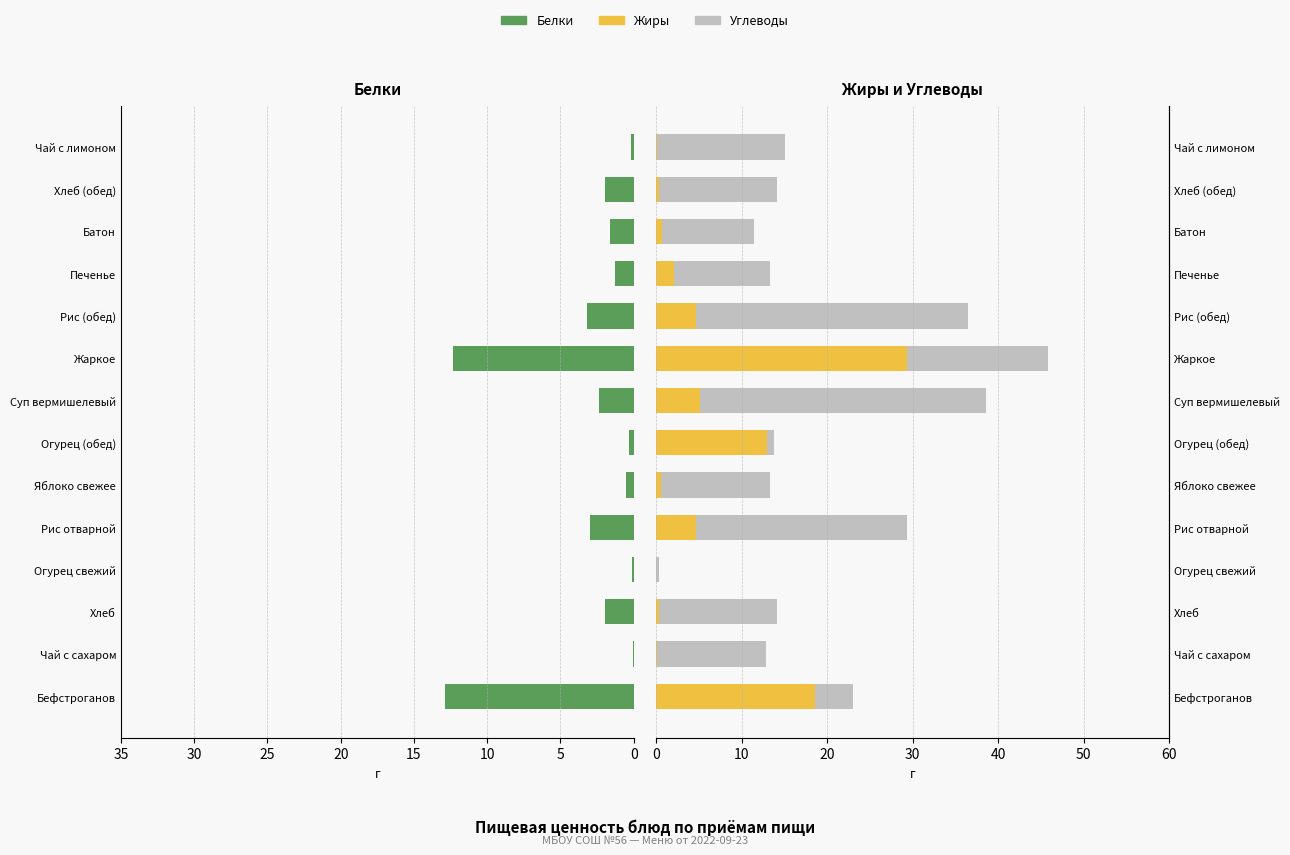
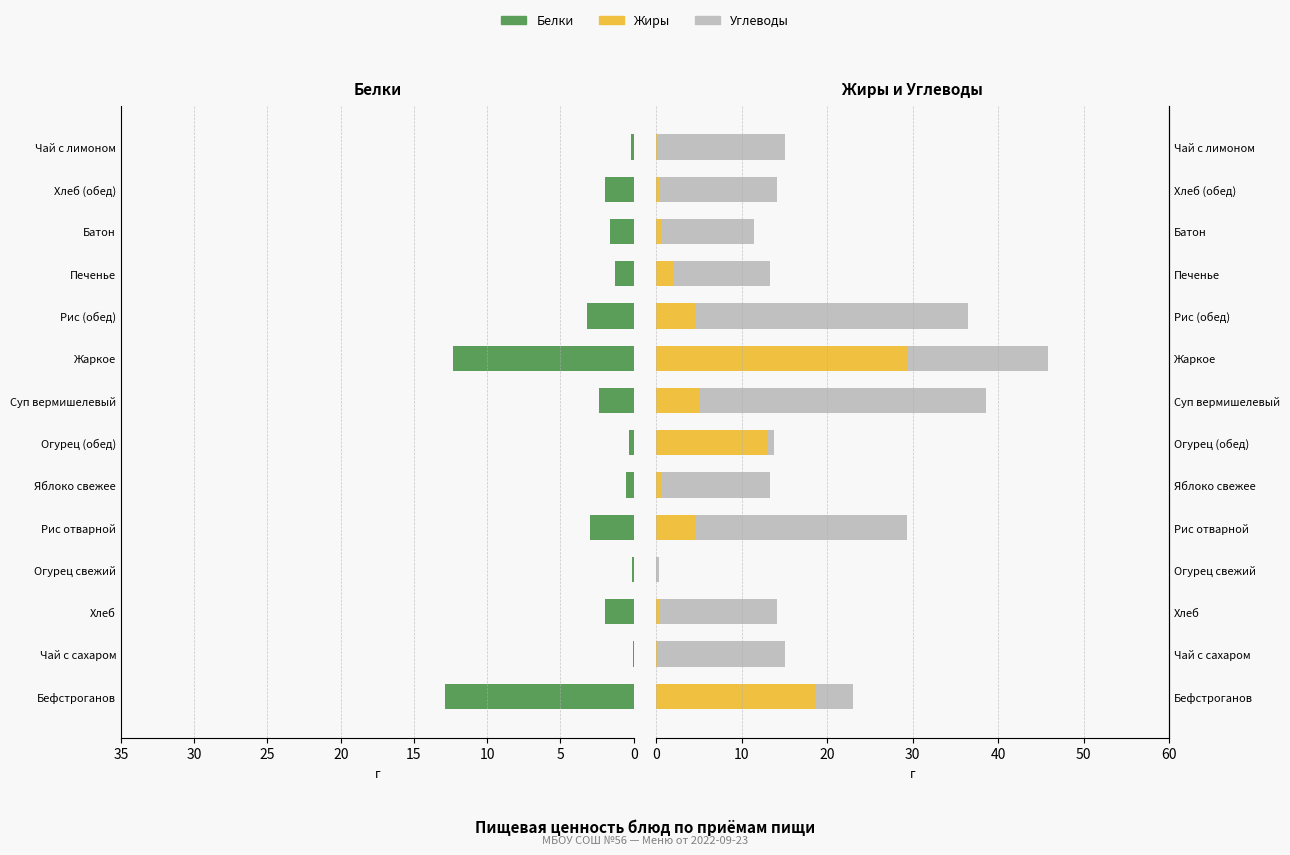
  {
    "Белки": {
      "Чай с лимоном": 0.2,
      "Хлеб (обед)": 2.0,
      "Батон": 1.6,
      "Печенье": 1.3,
      "Рис (обед)": 3.2,
      "Жаркое": 12.3,
      "Суп вермишелевый": 2.4,
      "Огурец (обед)": 0.3,
      "Яблоко свежее": 0.5,
      "Рис отварной": 3.0,
      "Хлеб": 2.0,
      "Бефстроганов": 12.9
    },
    "Жиры и Углеводы": {
      "Жиры": {
        "Хлеб (обед)": 0,
        "Батон": 1,
        "Печенье": 2,
        "Рис (обед)": 5,
        "Жаркое": 29,
        "Суп вермишелевый": 5,
        "Огурец (обед)": 13,
        "Яблоко свежее": 1,
        "Рис отварной": 5,
        "Хлеб": 0,
        "Бефстроганов": 19
      },
      "Углеводы": {
        "Чай с лимоном": 15,
        "Хлеб (обед)": 14,
        "Батон": 11,
        "Печенье": 11,
        "Рис (обед)": 32,
        "Жаркое": 17,
        "Суп вермишелевый": 34,
        "Огурец (обед)": 1,
        "Яблоко свежее": 13,
        "Рис отварной": 25,
        "Хлеб": 14,
-       "Чай с сахаром": 13,
+       "Чай с сахаром": 15,
        "Бефстроганов": 4
      }
    }
  }
